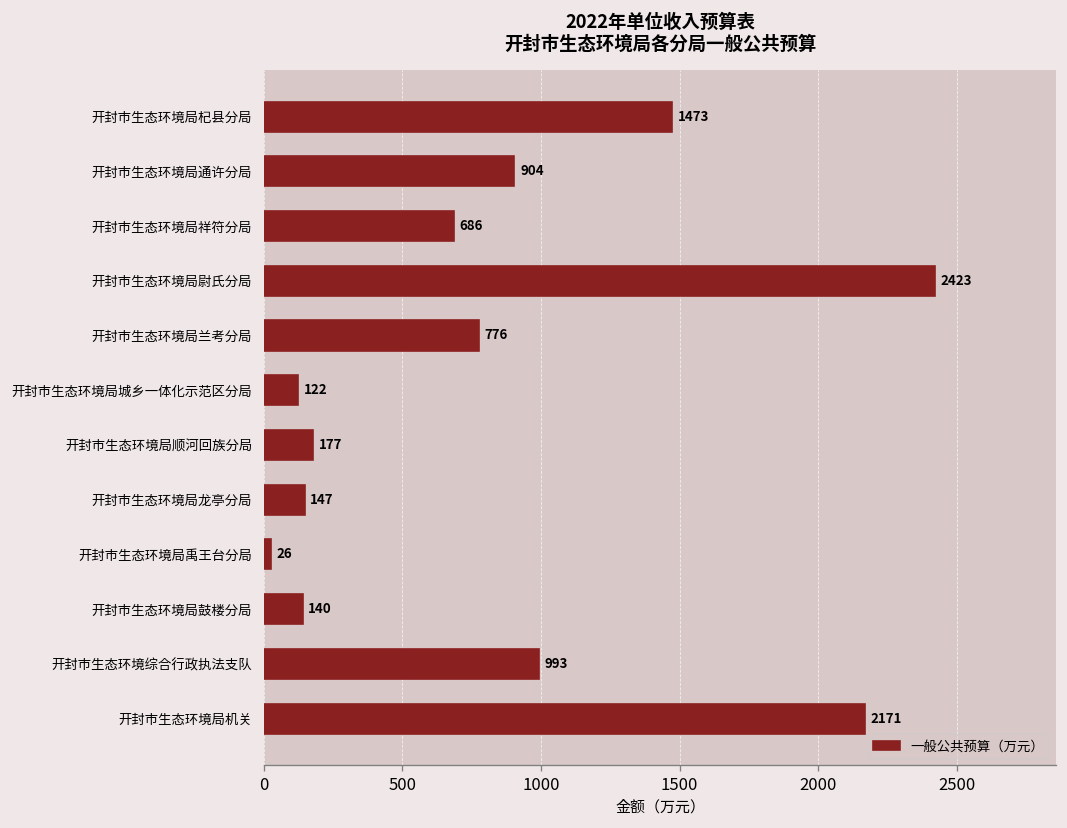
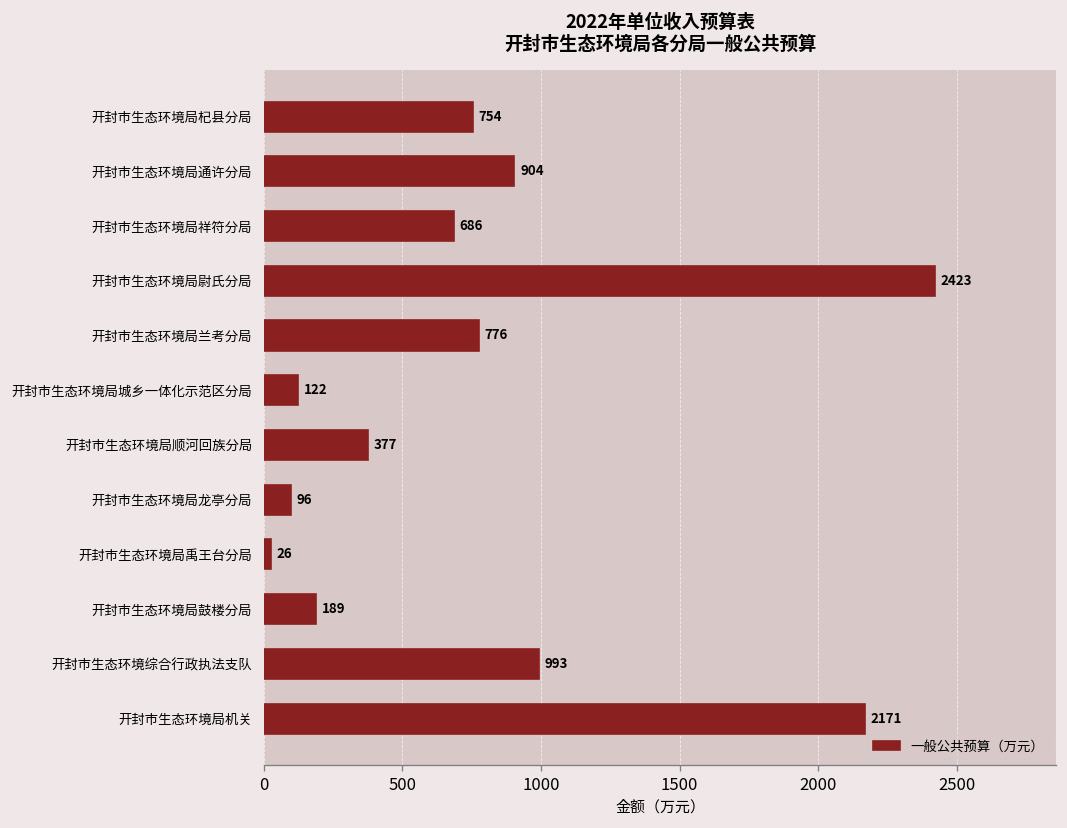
  {
-   "开封市生态环境局杞县分局": 1473,
+   "开封市生态环境局杞县分局": 754,
    "开封市生态环境局通许分局": 904,
    "开封市生态环境局祥符分局": 686,
    "开封市生态环境局尉氏分局": 2423,
    "开封市生态环境局兰考分局": 776,
    "开封市生态环境局城乡一体化示范区分局": 122,
-   "开封市生态环境局顺河回族分局": 177,
-   "开封市生态环境局龙亭分局": 147,
+   "开封市生态环境局顺河回族分局": 377,
+   "开封市生态环境局龙亭分局": 96,
    "开封市生态环境局禹王台分局": 26,
-   "开封市生态环境局鼓楼分局": 140,
+   "开封市生态环境局鼓楼分局": 189,
    "开封市生态环境综合行政执法支队": 993,
    "开封市生态环境局机关": 2171
  }
